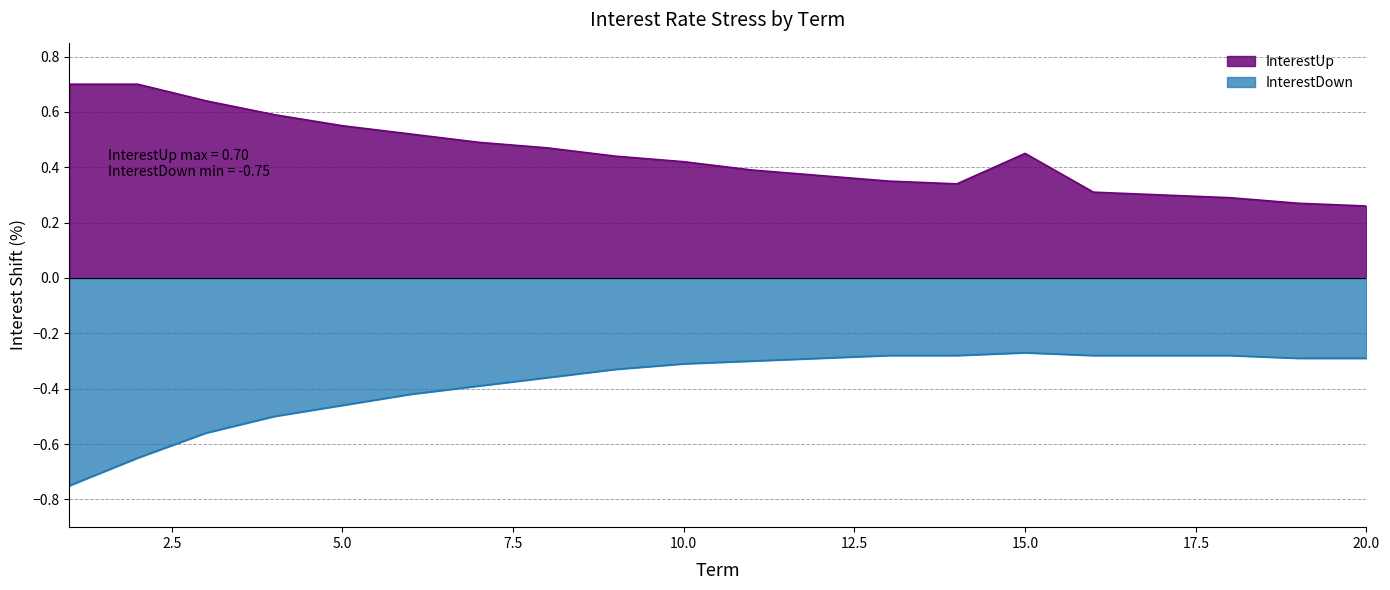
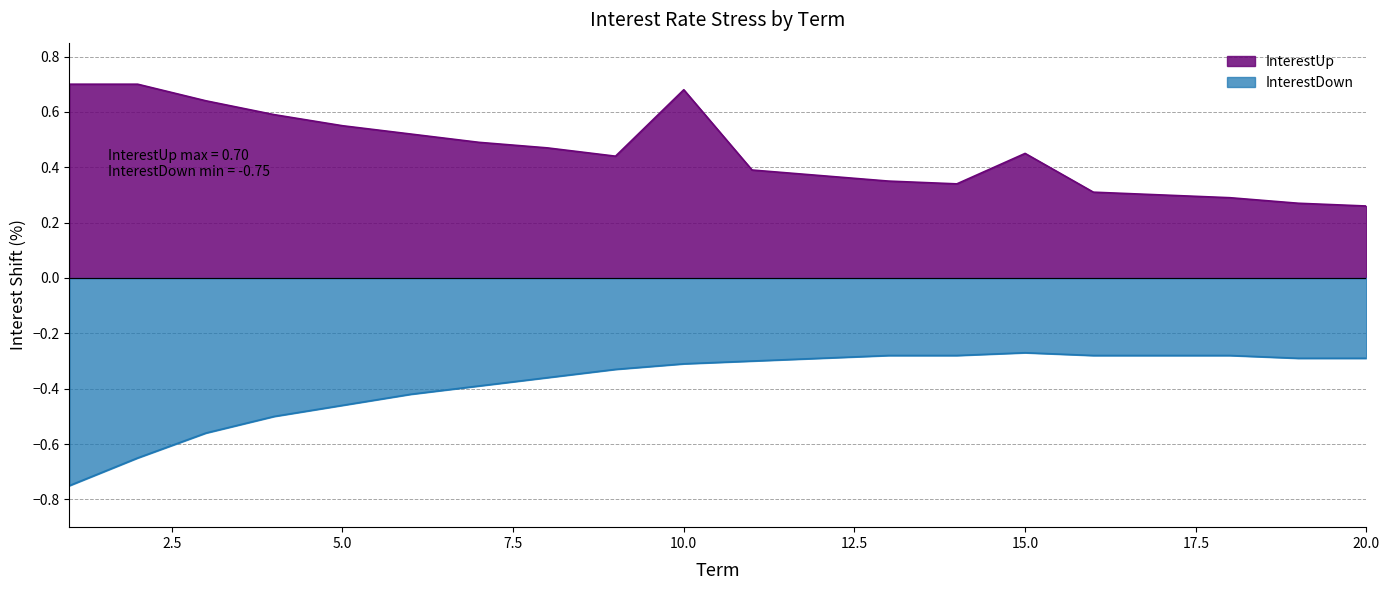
  {
    "InterestUp": {
      "5.0": 0.55,
-     "10.0": 0.42,
+     "10.0": 0.68,
      "15.0": 0.45,
      "20.0": 0.26
    }
  }
